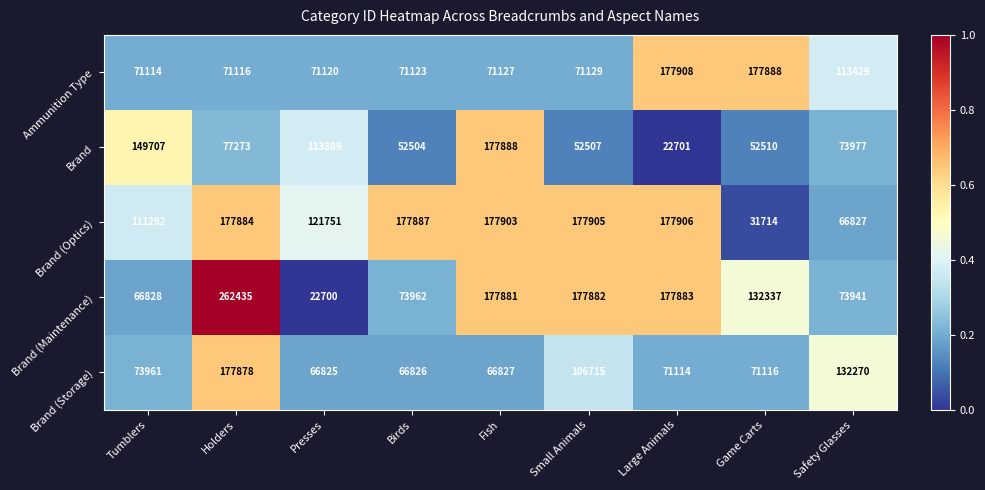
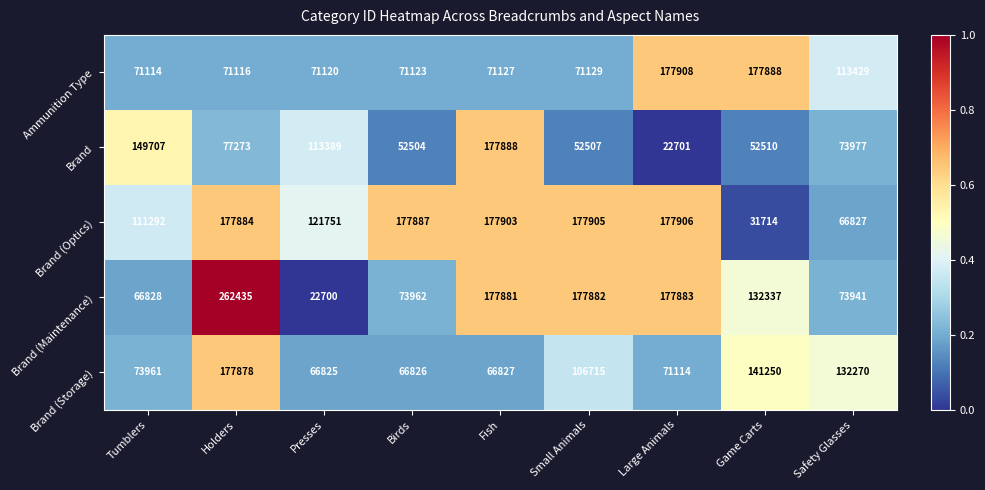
  {
    "Ammunition Type": {
      "Tumblers": 71114,
      "Holders": 71116,
      "Presses": 71120,
      "Birds": 71123,
      "Fish": 71127,
      "Small Animals": 71129,
      "Large Animals": 177908,
      "Game Carts": 177888
    },
    "Brand": {
      "Tumblers": 149707,
      "Holders": 77273,
      "Birds": 52504,
      "Fish": 177888,
      "Small Animals": 52507,
      "Large Animals": 22701,
      "Game Carts": 52510,
      "Safety Glasses": 73977
    },
    "Brand (Optics)": {
      "Tumblers": 111292,
      "Holders": 177884,
      "Presses": 121751,
      "Birds": 177887,
      "Fish": 177903,
      "Small Animals": 177905,
      "Large Animals": 177906,
      "Game Carts": 31714,
      "Safety Glasses": 66827
    },
    "Brand (Maintenance)": {
      "Tumblers": 66828,
      "Holders": 262435,
      "Presses": 22700,
      "Birds": 73962,
      "Fish": 177881,
      "Small Animals": 177882,
      "Large Animals": 177883,
      "Game Carts": 132337,
      "Safety Glasses": 73941
    },
    "Brand (Storage)": {
      "Tumblers": 73961,
      "Holders": 177878,
      "Presses": 66825,
      "Birds": 66826,
      "Fish": 66827,
      "Small Animals": 106715,
      "Large Animals": 71114,
-     "Game Carts": 71116,
+     "Game Carts": 141250,
      "Safety Glasses": 132270
    }
  }
